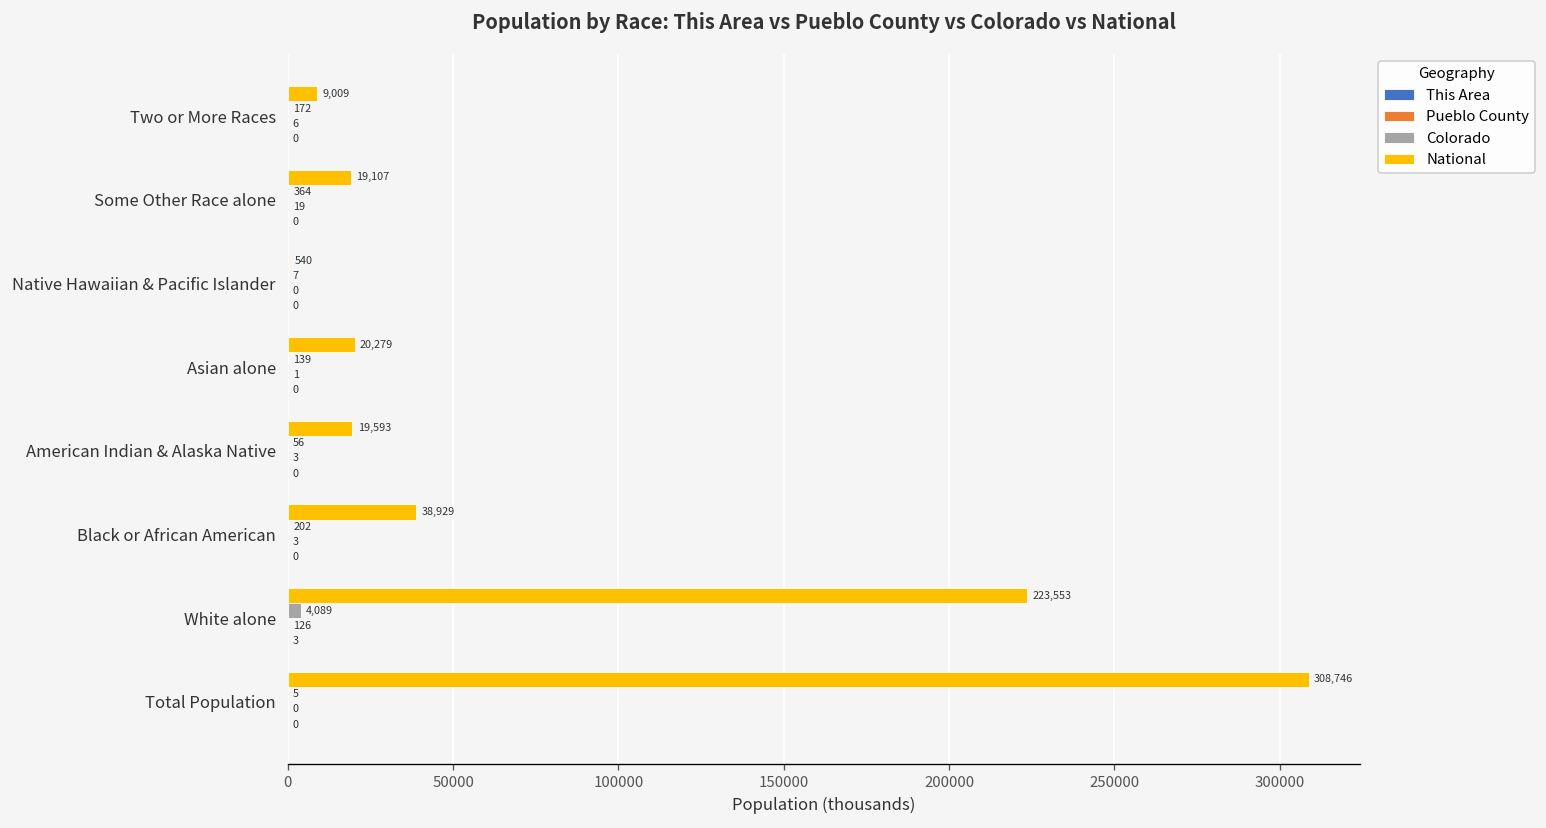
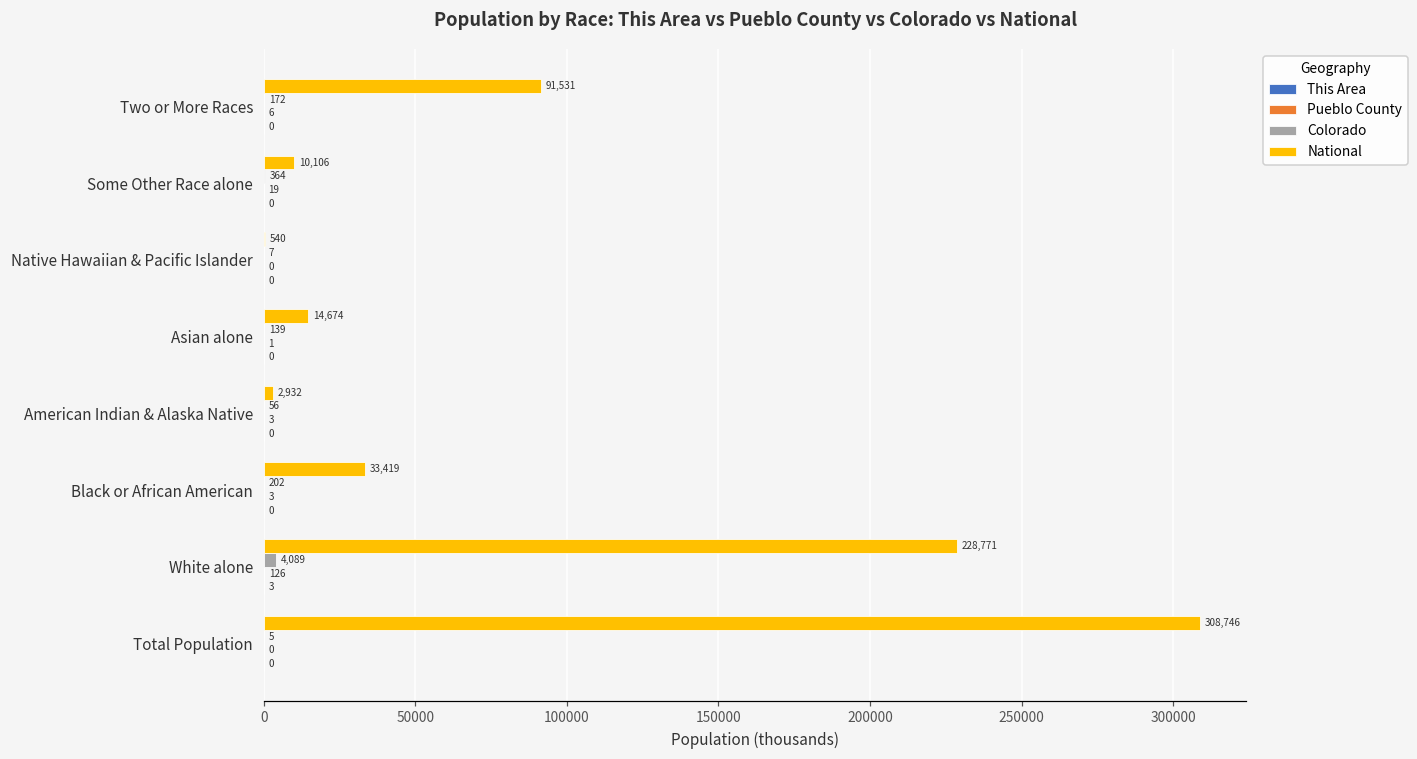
  {
    "This Area": {
      "Two or More Races": "0",
      "Some Other Race alone": "0",
      "Native Hawaiian & Pacific Islander": "0",
      "Asian alone": "0",
      "American Indian & Alaska Native": "0",
      "Black or African American": "0",
      "White alone": "3",
      "Total Population": "0"
    },
    "Pueblo County": {
      "Two or More Races": "6",
      "Some Other Race alone": "19",
      "Native Hawaiian & Pacific Islander": "0",
      "Asian alone": "1",
      "American Indian & Alaska Native": "3",
      "Black or African American": "3",
      "White alone": "126",
      "Total Population": "0"
    },
    "Colorado": {
      "Two or More Races": "172",
      "Some Other Race alone": "364",
      "Native Hawaiian & Pacific Islander": "7",
      "Asian alone": "139",
      "American Indian & Alaska Native": "56",
      "Black or African American": "202",
      "White alone": "4,089",
      "Total Population": "5"
    },
    "National": {
-     "Two or More Races": "9,009",
-     "Some Other Race alone": "19,107",
+     "Two or More Races": "91,531",
+     "Some Other Race alone": "10,106",
      "Native Hawaiian & Pacific Islander": "540",
-     "Asian alone": "20,279",
-     "American Indian & Alaska Native": "19,593",
-     "Black or African American": "38,929",
-     "White alone": "223,553",
+     "Asian alone": "14,674",
+     "American Indian & Alaska Native": "2,932",
+     "Black or African American": "33,419",
+     "White alone": "228,771",
      "Total Population": "308,746"
    }
  }
